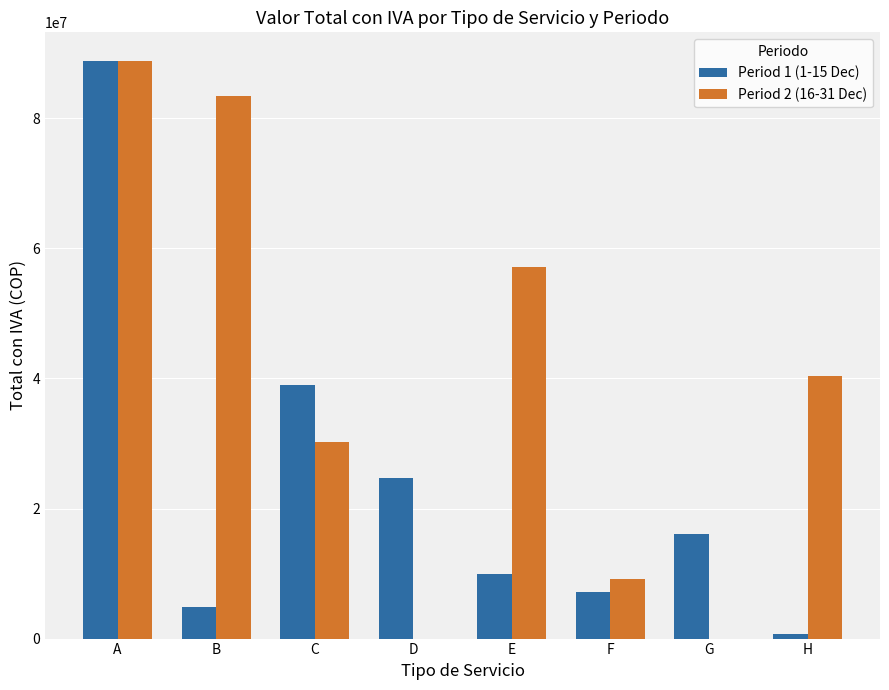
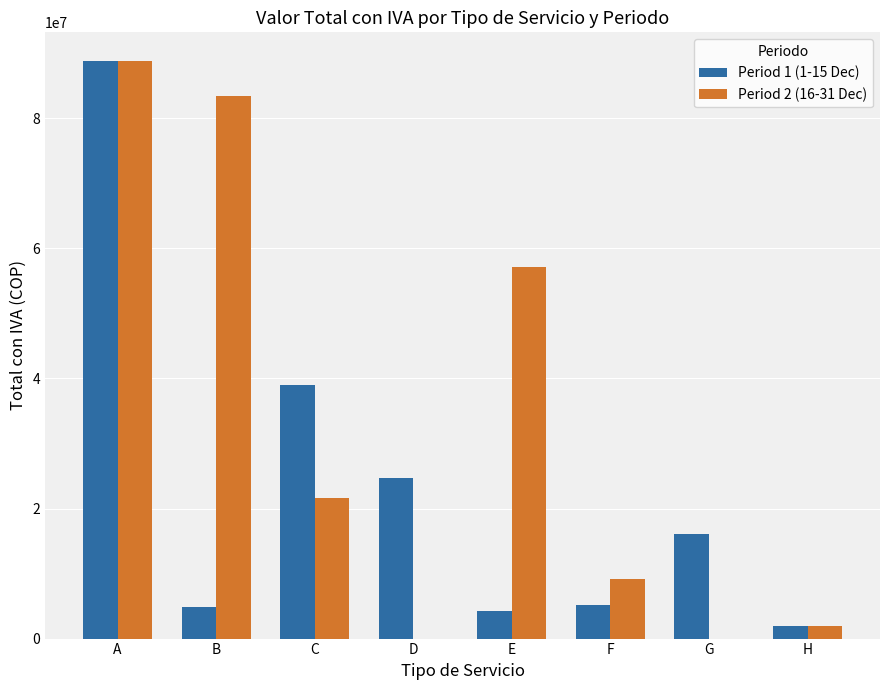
  {
    "Period 1 (1-15 Dec)": {
      "A": 89000000,
      "B": 5000000,
      "C": 39000000,
      "D": 25000000,
-     "E": 10000000,
-     "F": 7000000,
+     "E": 4000000,
+     "F": 5000000,
      "G": 16000000,
-     "H": 1000000
+     "H": 2000000
    },
    "Period 2 (16-31 Dec)": {
      "A": 89000000,
      "B": 83000000,
-     "C": 30000000,
+     "C": 22000000,
      "D": 0,
      "E": 57000000,
      "F": 9000000,
      "G": 0,
-     "H": 40000000
+     "H": 2000000
    }
  }
